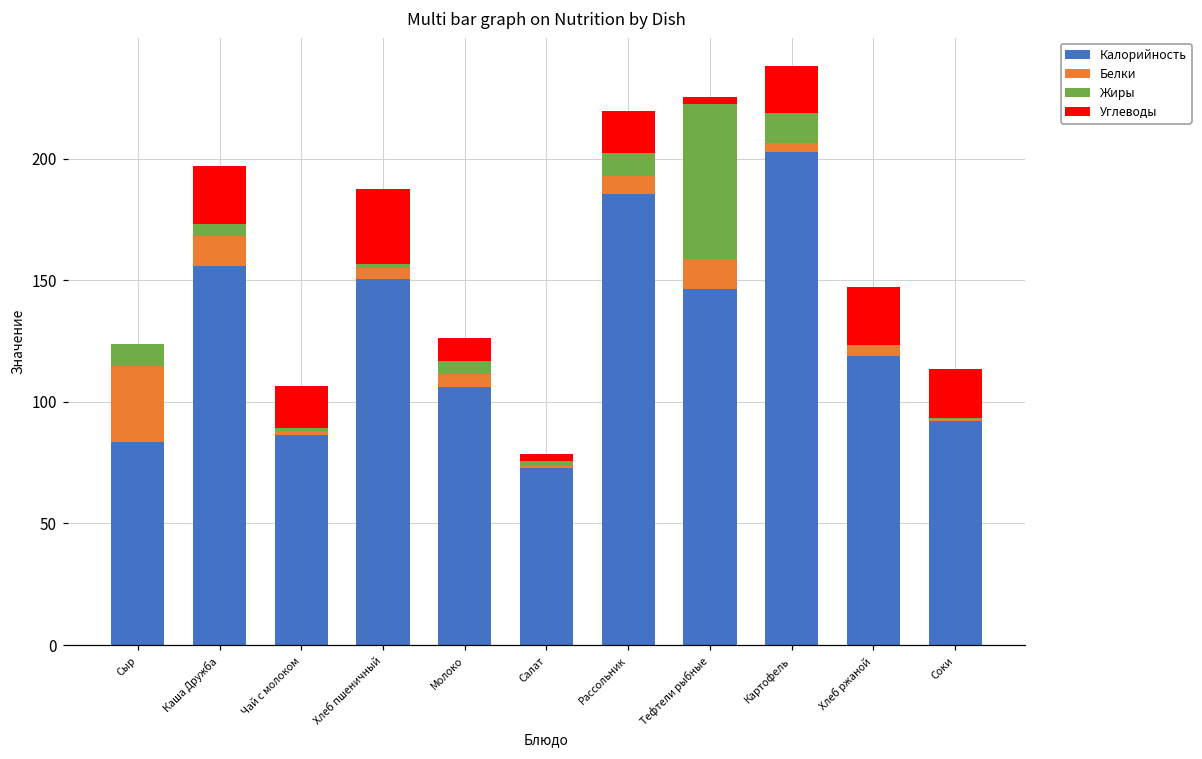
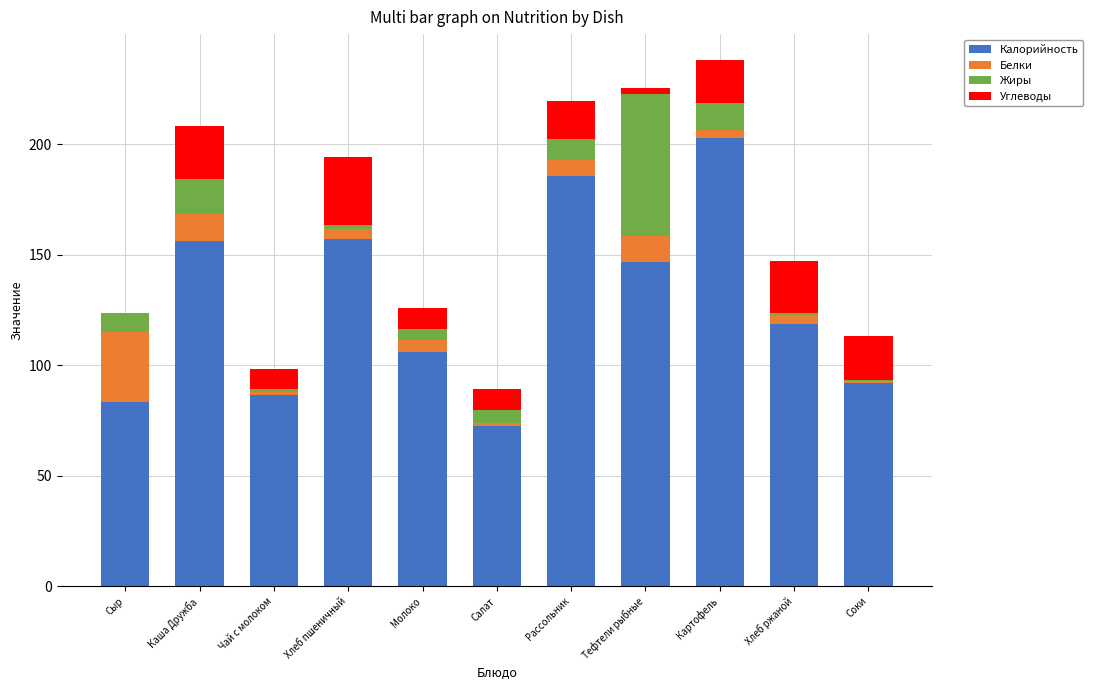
  {
    "Калорийность": {
      "Сыр": 83,
      "Каша Дружба": 156,
      "Чай с молоком": 87,
-     "Хлеб пшеничный": 150,
+     "Хлеб пшеничный": 157,
      "Молоко": 106,
      "Салат": 73,
      "Рассольник": 185,
      "Тефтели рыбные": 147,
      "Картофель": 203,
      "Хлеб ржаной": 119,
      "Соки": 92
    },
    "Белки": {
      "Сыр": 31,
      "Каша Дружба": 12,
      "Чай с молоком": 2,
      "Хлеб пшеничный": 5,
      "Молоко": 6,
      "Рассольник": 7,
      "Тефтели рыбные": 12,
      "Картофель": 4,
      "Хлеб ржаной": 4
    },
    "Жиры": {
      "Сыр": 9,
-     "Каша Дружба": 5,
+     "Каша Дружба": 16,
      "Чай с молоком": 1,
      "Хлеб пшеничный": 2,
      "Молоко": 5,
-     "Салат": 2,
+     "Салат": 6,
      "Рассольник": 10,
      "Тефтели рыбные": 64,
      "Картофель": 12
    },
    "Углеводы": {
      "Сыр": 0,
      "Каша Дружба": 24,
-     "Чай с молоком": 17,
+     "Чай с молоком": 9,
      "Хлеб пшеничный": 31,
      "Молоко": 9,
-     "Салат": 3,
+     "Салат": 9,
      "Рассольник": 17,
      "Тефтели рыбные": 3,
      "Картофель": 19,
      "Хлеб ржаной": 24,
      "Соки": 20
    }
  }
